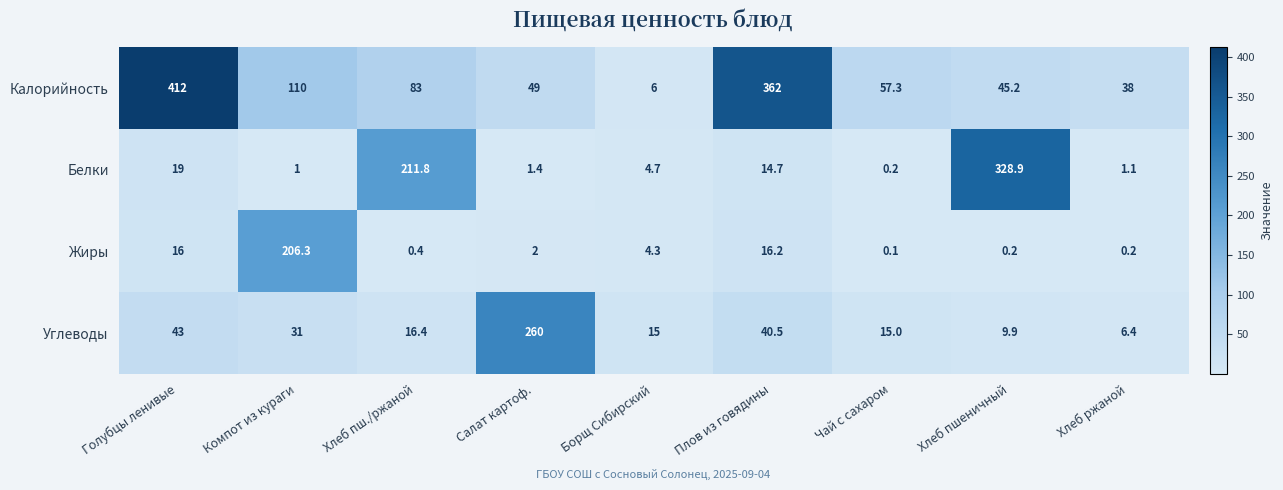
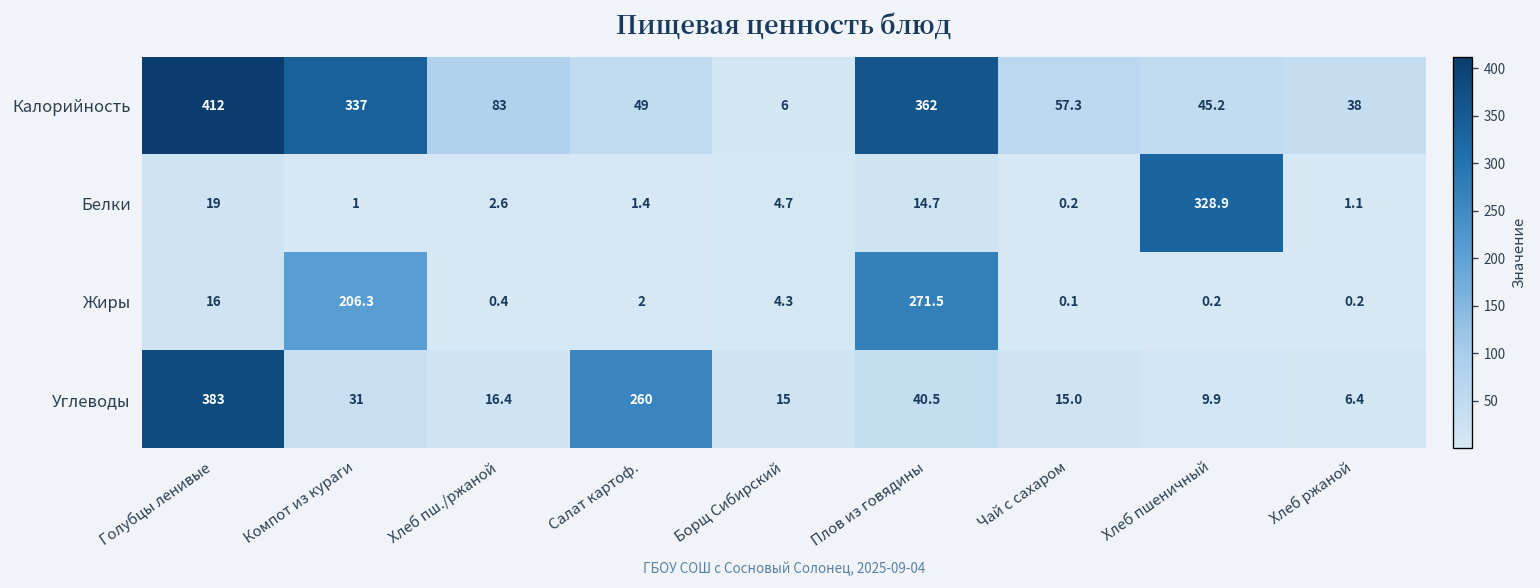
  {
    "Калорийность": {
      "Голубцы ленивые": 412,
-     "Компот из кураги": 110,
+     "Компот из кураги": 337,
      "Хлеб пш./ржаной": 83,
      "Салат картоф.": 49,
      "Борщ Сибирский": 6,
      "Плов из говядины": 362,
      "Чай с сахаром": 57.3,
      "Хлеб пшеничный": 45.2,
      "Хлеб ржаной": 38
    },
    "Белки": {
      "Голубцы ленивые": 19,
      "Компот из кураги": 1,
-     "Хлеб пш./ржаной": 211.8,
+     "Хлеб пш./ржаной": 2.6,
      "Салат картоф.": 1.4,
      "Борщ Сибирский": 4.7,
      "Плов из говядины": 14.7,
      "Чай с сахаром": 0.2,
      "Хлеб пшеничный": 328.9,
      "Хлеб ржаной": 1.1
    },
    "Жиры": {
      "Голубцы ленивые": 16,
      "Компот из кураги": 206.3,
      "Хлеб пш./ржаной": 0.4,
      "Салат картоф.": 2,
      "Борщ Сибирский": 4.3,
-     "Плов из говядины": 16.2,
+     "Плов из говядины": 271.5,
      "Чай с сахаром": 0.1,
      "Хлеб пшеничный": 0.2,
      "Хлеб ржаной": 0.2
    },
    "Углеводы": {
-     "Голубцы ленивые": 43,
+     "Голубцы ленивые": 383,
      "Компот из кураги": 31,
      "Хлеб пш./ржаной": 16.4,
      "Салат картоф.": 260,
      "Борщ Сибирский": 15,
      "Плов из говядины": 40.5,
      "Чай с сахаром": 15.0,
      "Хлеб пшеничный": 9.9,
      "Хлеб ржаной": 6.4
    }
  }
